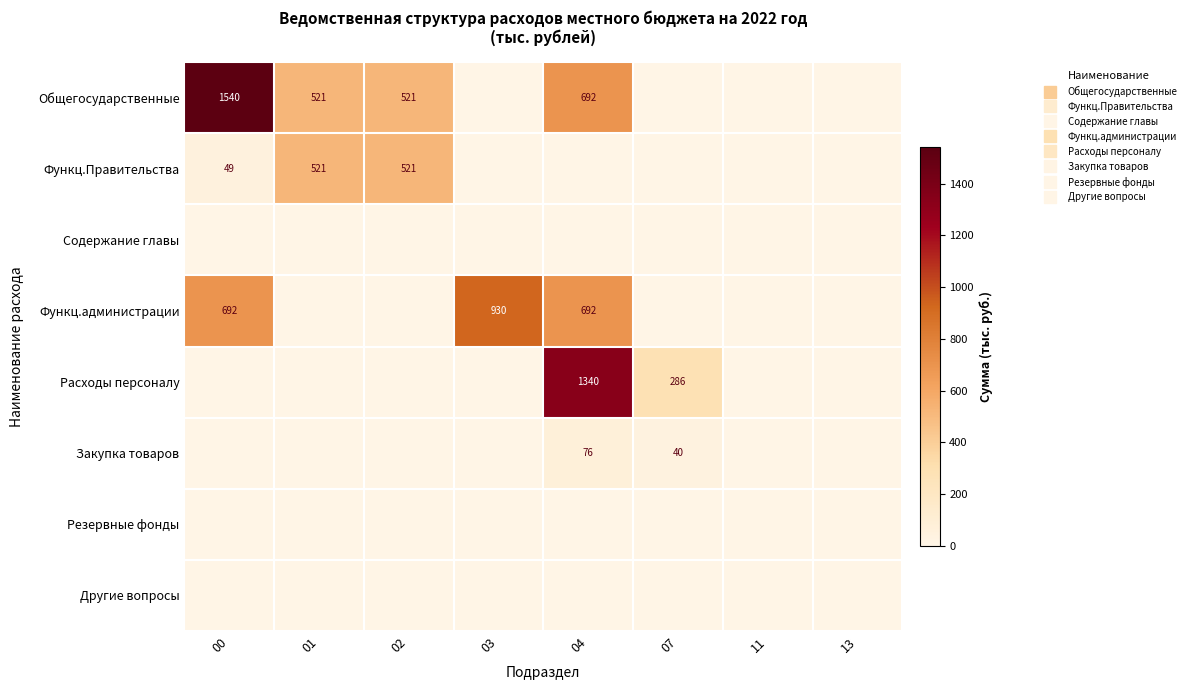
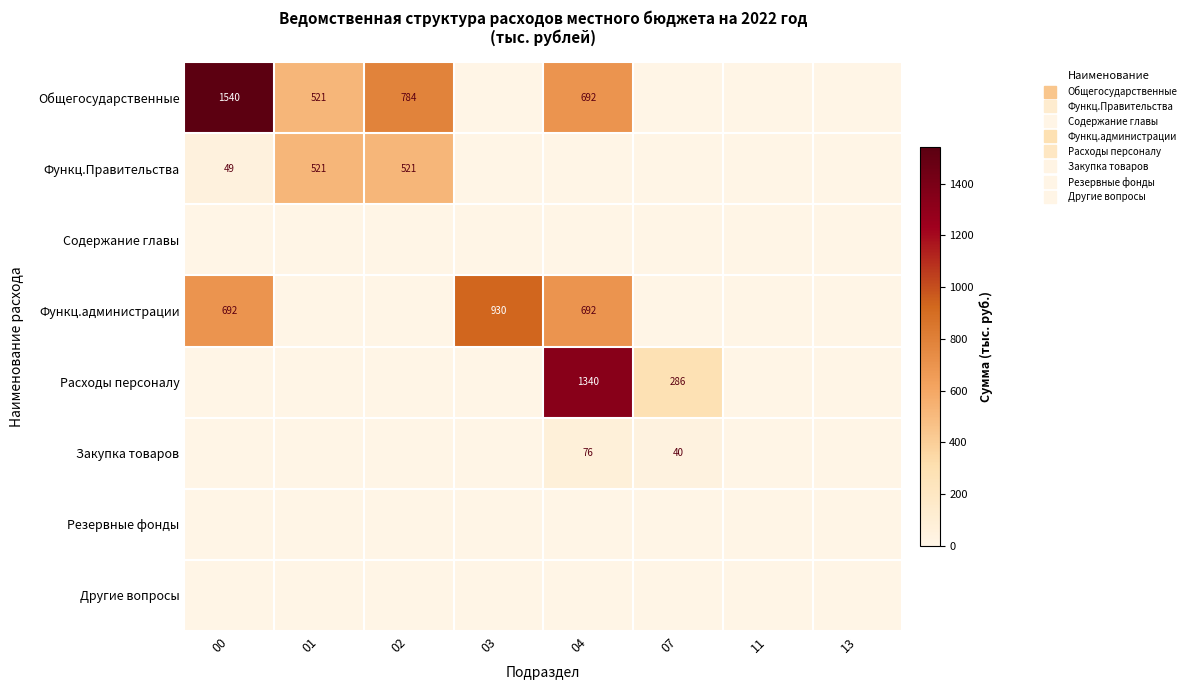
  {
    "Общегосударственные": {
      "00": 1540,
      "01": 521,
-     "02": 521,
+     "02": 784,
      "04": 692
    },
    "Функц.Правительства": {
      "00": 49,
      "01": 521,
      "02": 521
    },
    "Функц.администрации": {
      "00": 692,
      "03": 930,
      "04": 692
    },
    "Расходы персоналу": {
      "04": 1340,
      "07": 286
    },
    "Закупка товаров": {
      "04": 76,
      "07": 40
    }
  }
